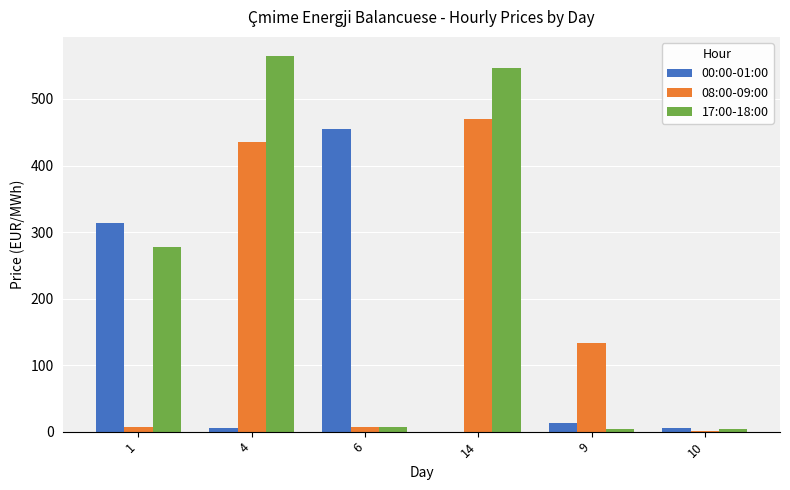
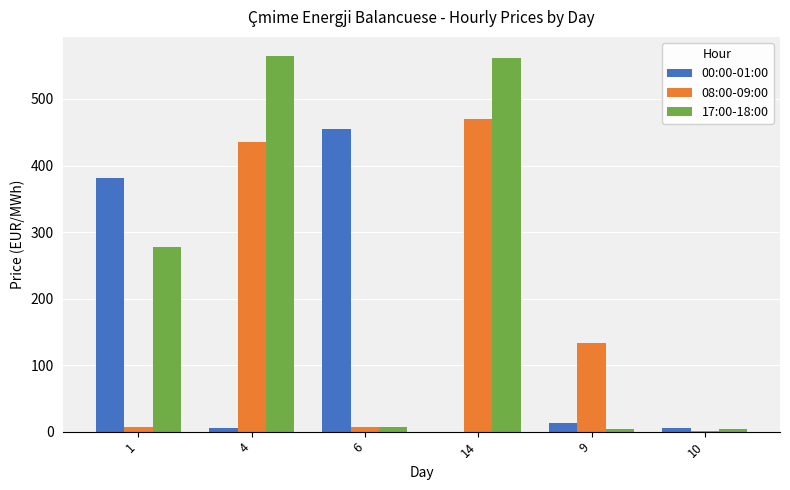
  {
    "00:00-01:00": {
-     "1": 310,
+     "1": 380,
      "4": 10,
      "6": 450,
      "14": 0,
      "9": 10,
      "10": 10
    },
    "08:00-09:00": {
      "1": 10,
      "4": 440,
      "6": 10,
      "14": 470,
      "9": 130
    },
    "17:00-18:00": {
      "1": 280,
      "4": 570,
      "6": 10,
-     "14": 550,
+     "14": 560,
      "9": 0,
      "10": 0
    }
  }
